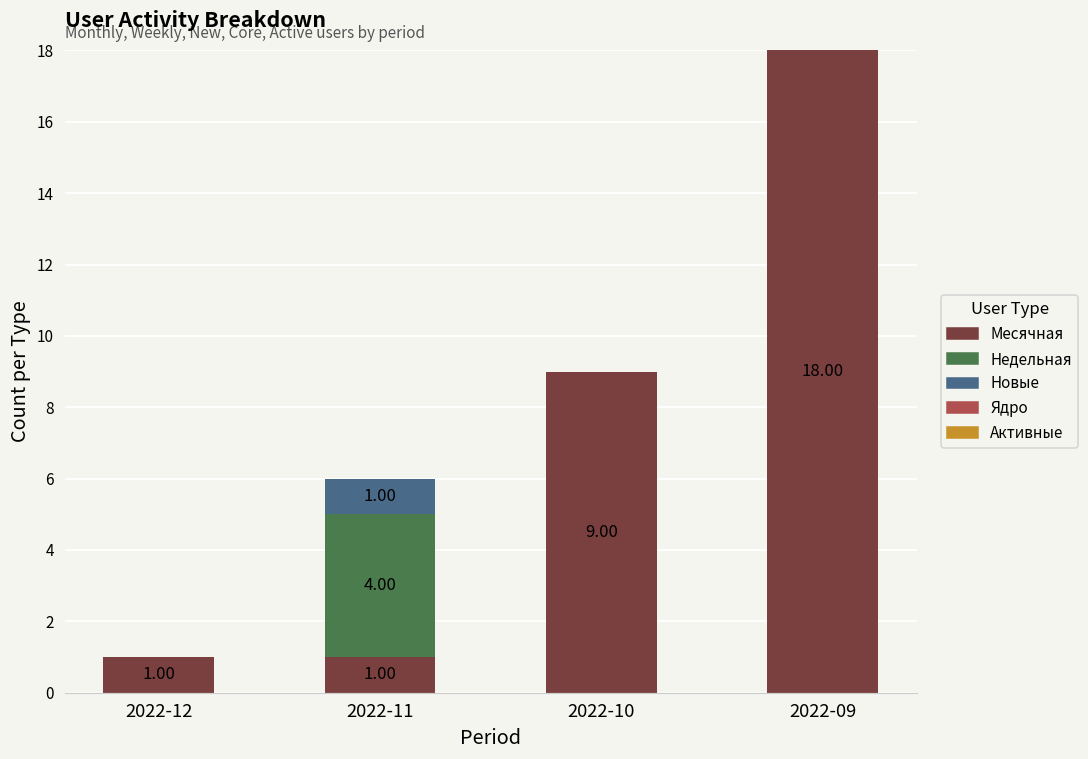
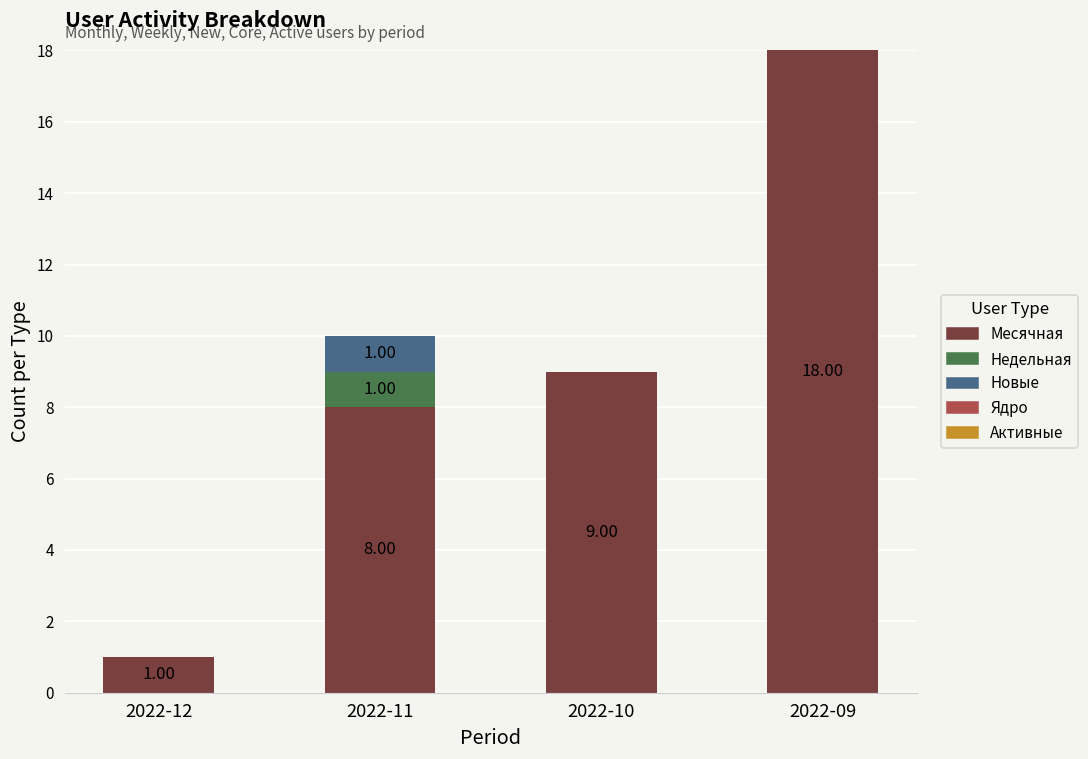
  {
    "Месячная": {
      "2022-12": 1.00,
-     "2022-11": 1.00,
+     "2022-11": 8.00,
      "2022-10": 9.00,
      "2022-09": 18.00
    },
    "Недельная": {
-     "2022-11": 4.00
+     "2022-11": 1.00
    },
    "Активные": {
      "2022-11": 1.00
    }
  }
